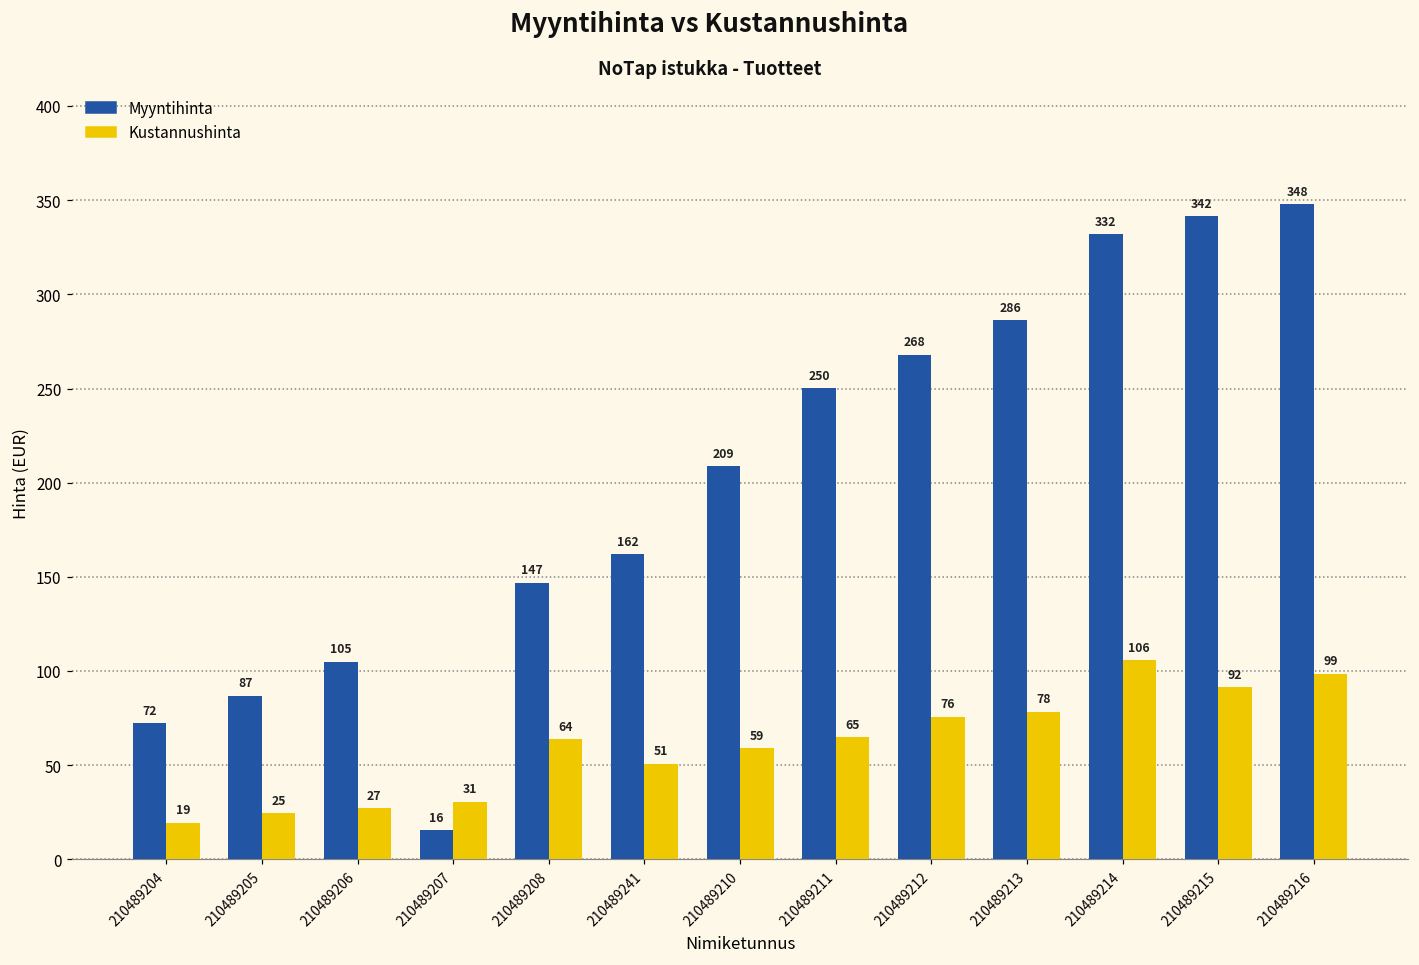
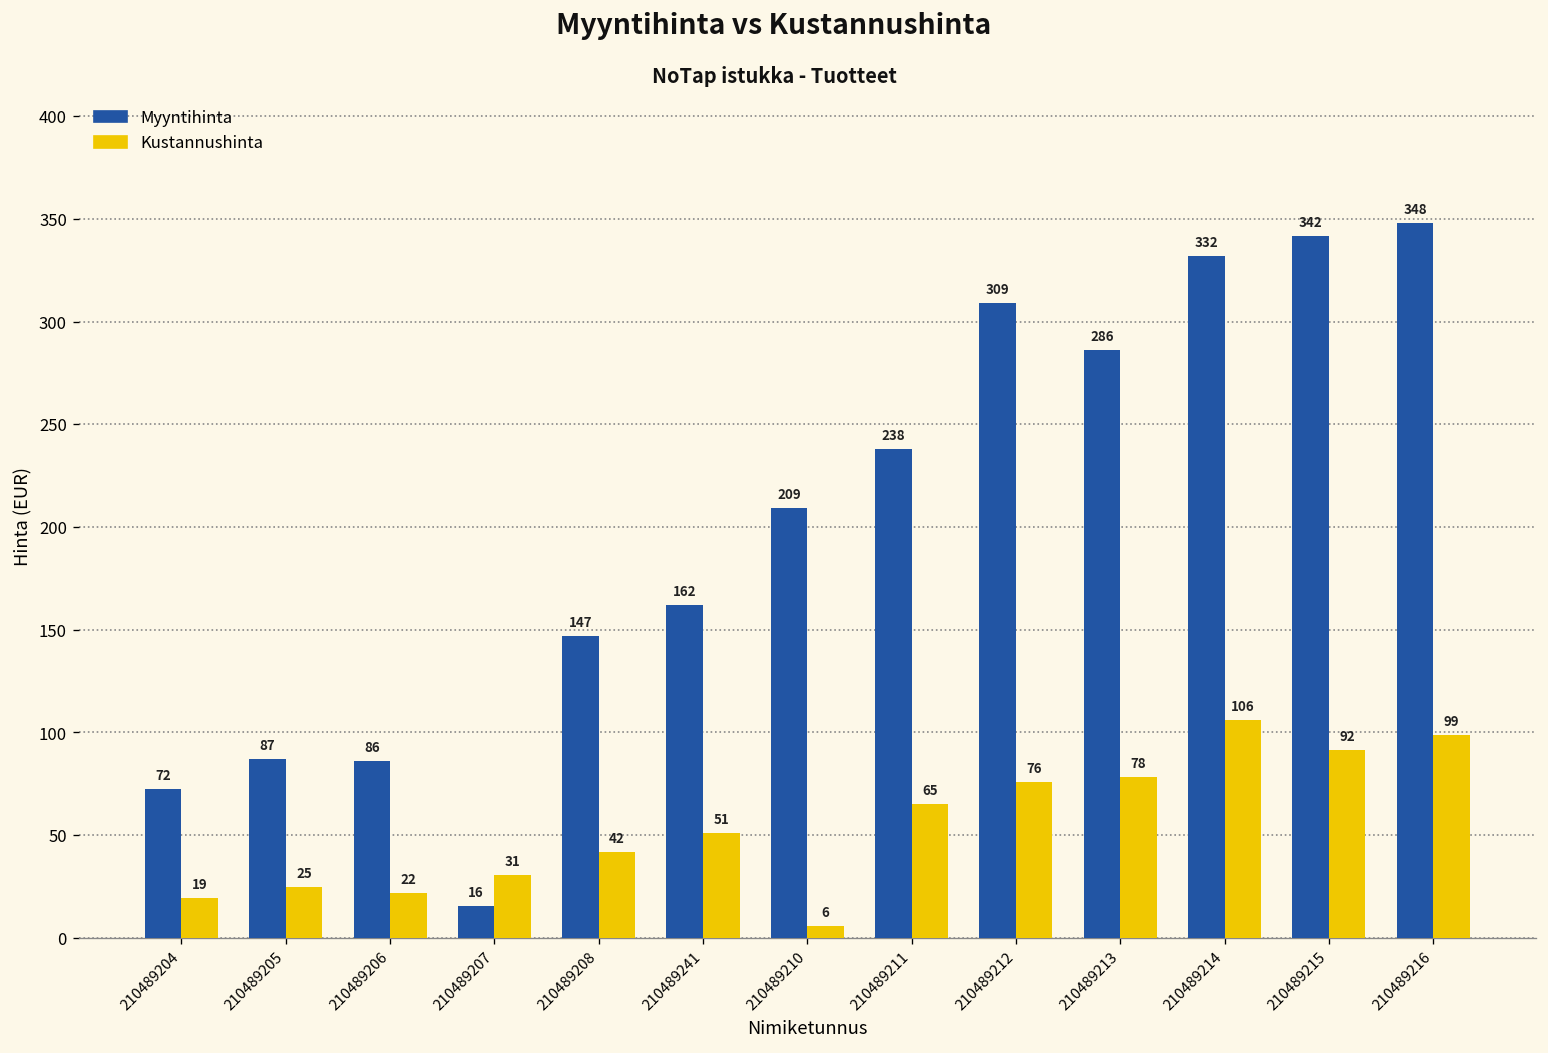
  {
    "Myyntihinta": {
      "210489204": 72,
      "210489205": 87,
-     "210489206": 105,
+     "210489206": 86,
      "210489207": 16,
      "210489208": 147,
      "210489241": 162,
      "210489210": 209,
-     "210489211": 250,
-     "210489212": 268,
+     "210489211": 238,
+     "210489212": 309,
      "210489213": 286,
      "210489214": 332,
      "210489215": 342,
      "210489216": 348
    },
    "Kustannushinta": {
      "210489204": 19,
      "210489205": 25,
-     "210489206": 27,
+     "210489206": 22,
      "210489207": 31,
-     "210489208": 64,
+     "210489208": 42,
      "210489241": 51,
-     "210489210": 59,
+     "210489210": 6,
      "210489211": 65,
      "210489212": 76,
      "210489213": 78,
      "210489214": 106,
      "210489215": 92,
      "210489216": 99
    }
  }
